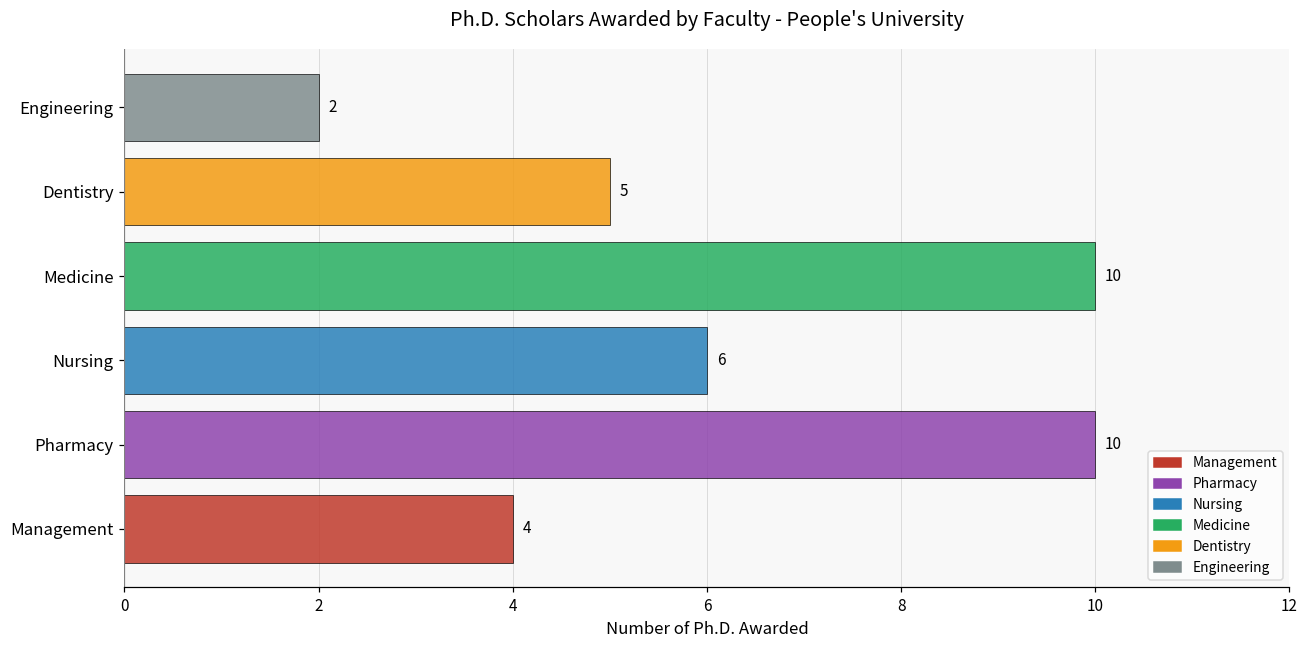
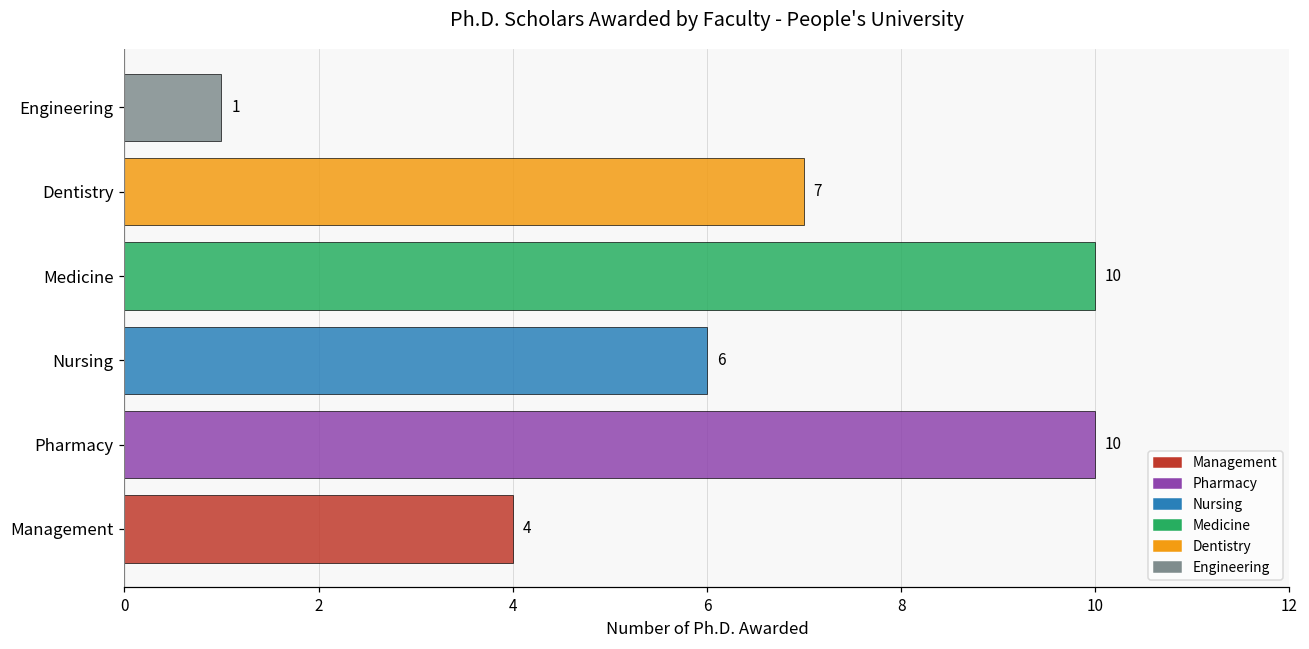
  {
-   "Engineering": 2,
-   "Dentistry": 5,
+   "Engineering": 1,
+   "Dentistry": 7,
    "Medicine": 10,
    "Nursing": 6,
    "Pharmacy": 10,
    "Management": 4
  }
